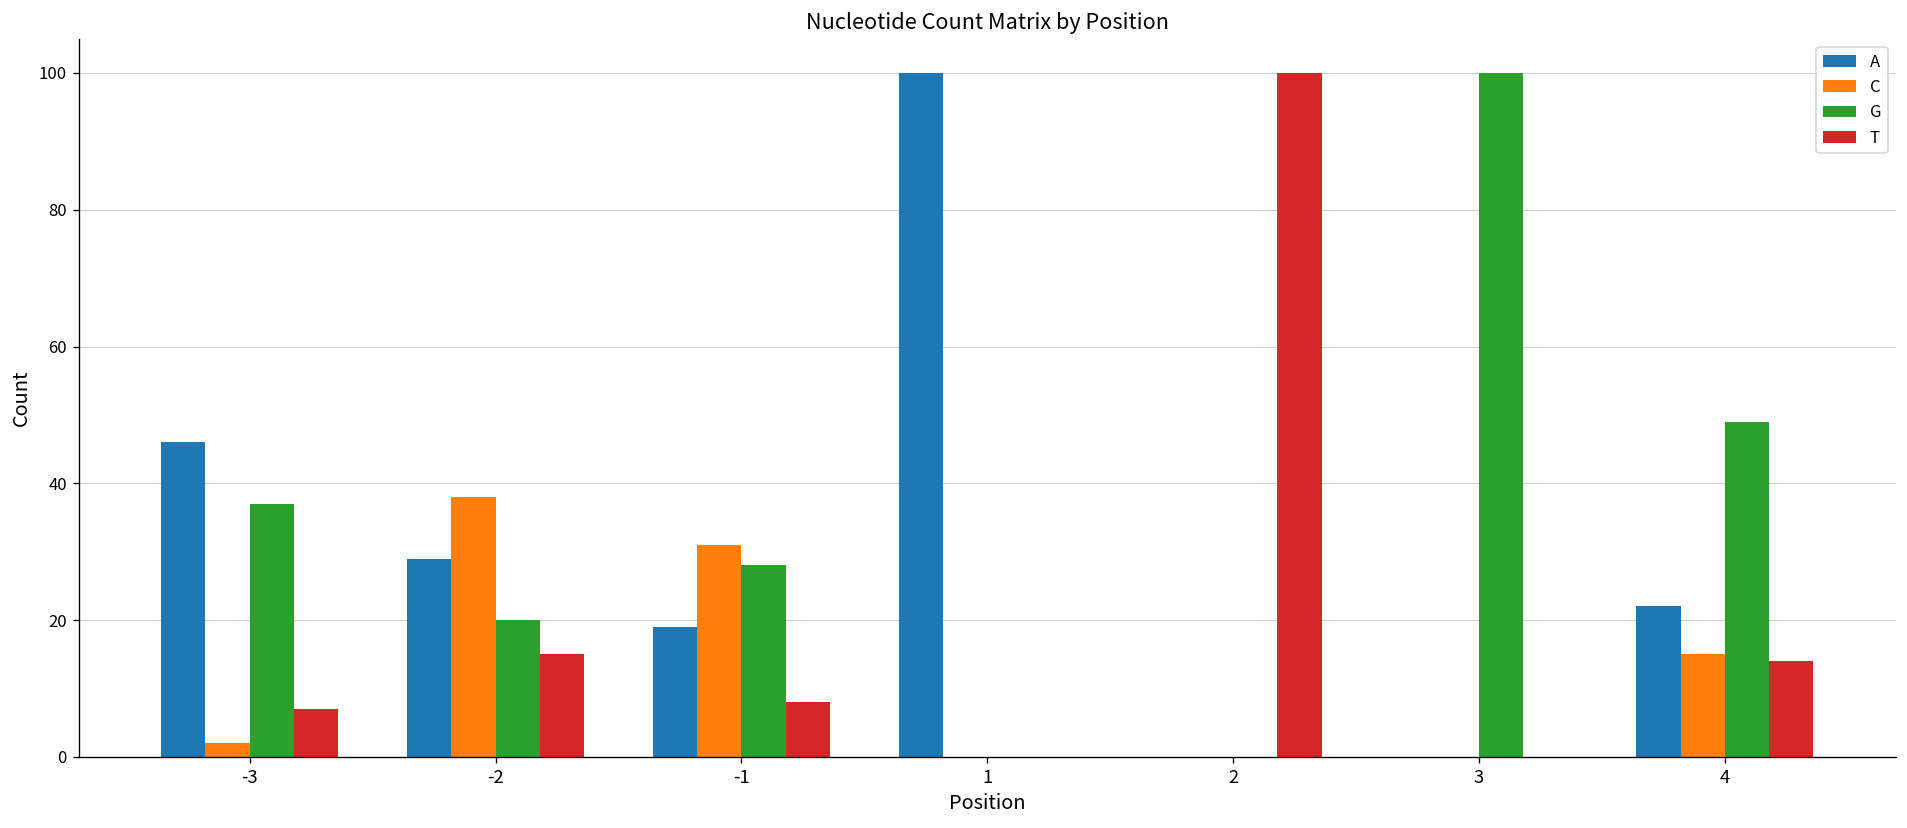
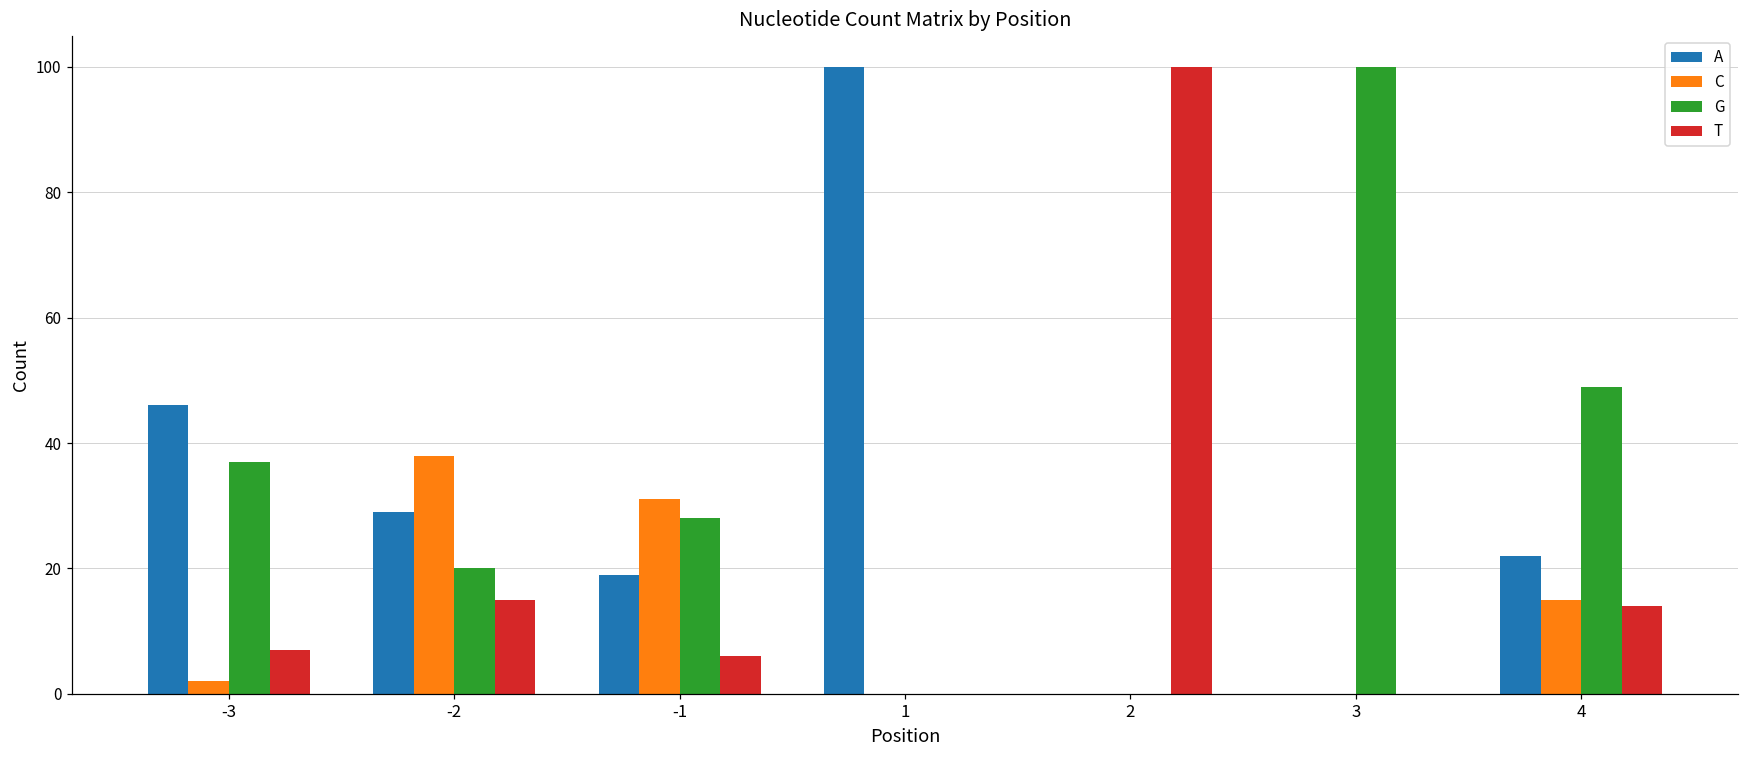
  {
    "A": {
      "-3": 46,
      "-2": 29,
      "-1": 19,
      "1": 100,
      "2": 0,
      "3": 0,
      "4": 22
    },
    "C": {
      "-3": 2,
      "-2": 38,
      "-1": 31,
      "1": 0,
      "2": 0,
      "3": 0,
      "4": 15
    },
    "G": {
      "-3": 37,
      "-2": 20,
      "-1": 28,
      "1": 0,
      "2": 0,
      "3": 100,
      "4": 49
    },
    "T": {
      "-3": 7,
      "-2": 15,
-     "-1": 8,
+     "-1": 6,
      "1": 0,
      "2": 100,
      "3": 0,
      "4": 14
    }
  }
